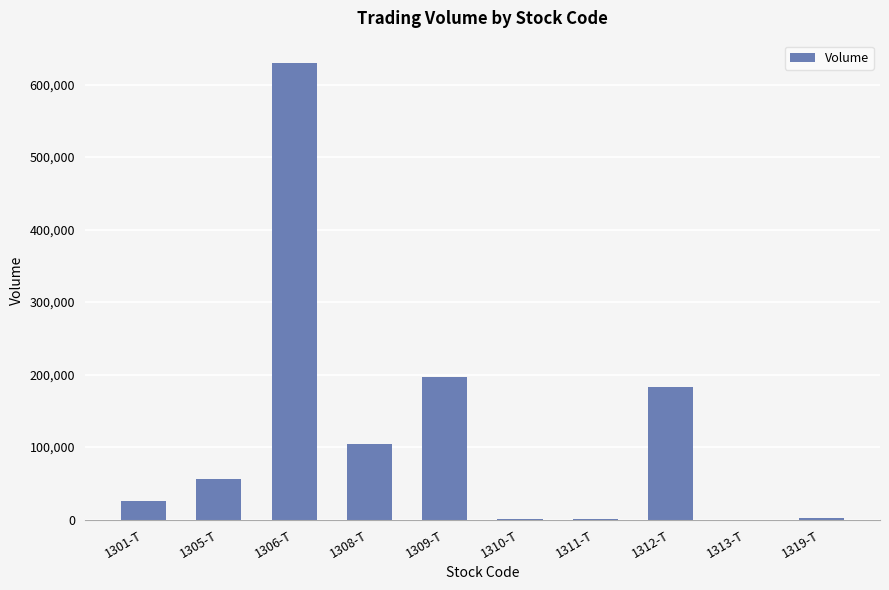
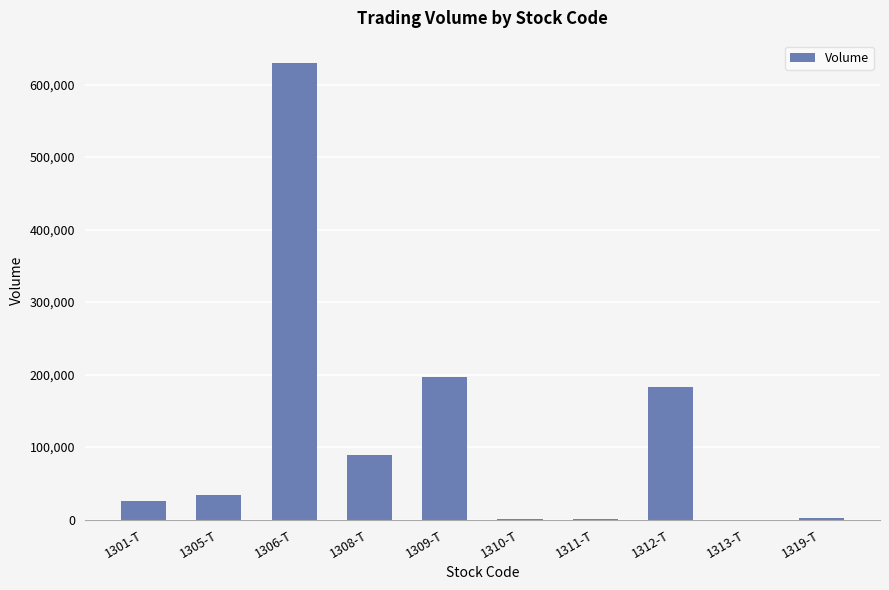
  {
    "1301-T": "30,000",
-   "1305-T": "60,000",
+   "1305-T": "30,000",
    "1306-T": "630,000",
-   "1308-T": "100,000",
+   "1308-T": "90,000",
    "1309-T": "200,000",
    "1312-T": "180,000"
  }
